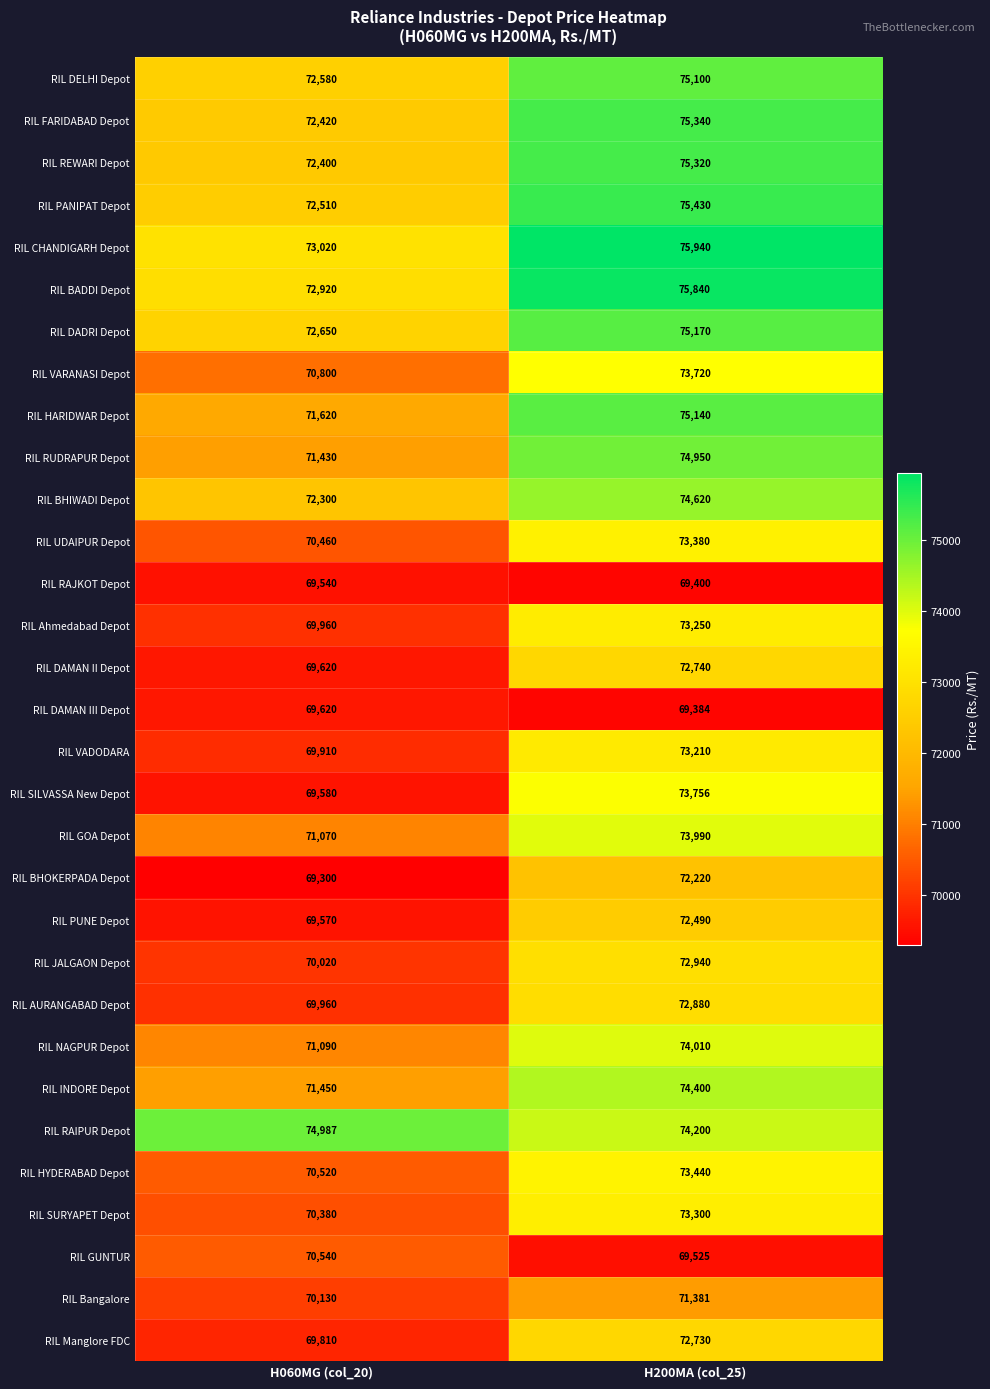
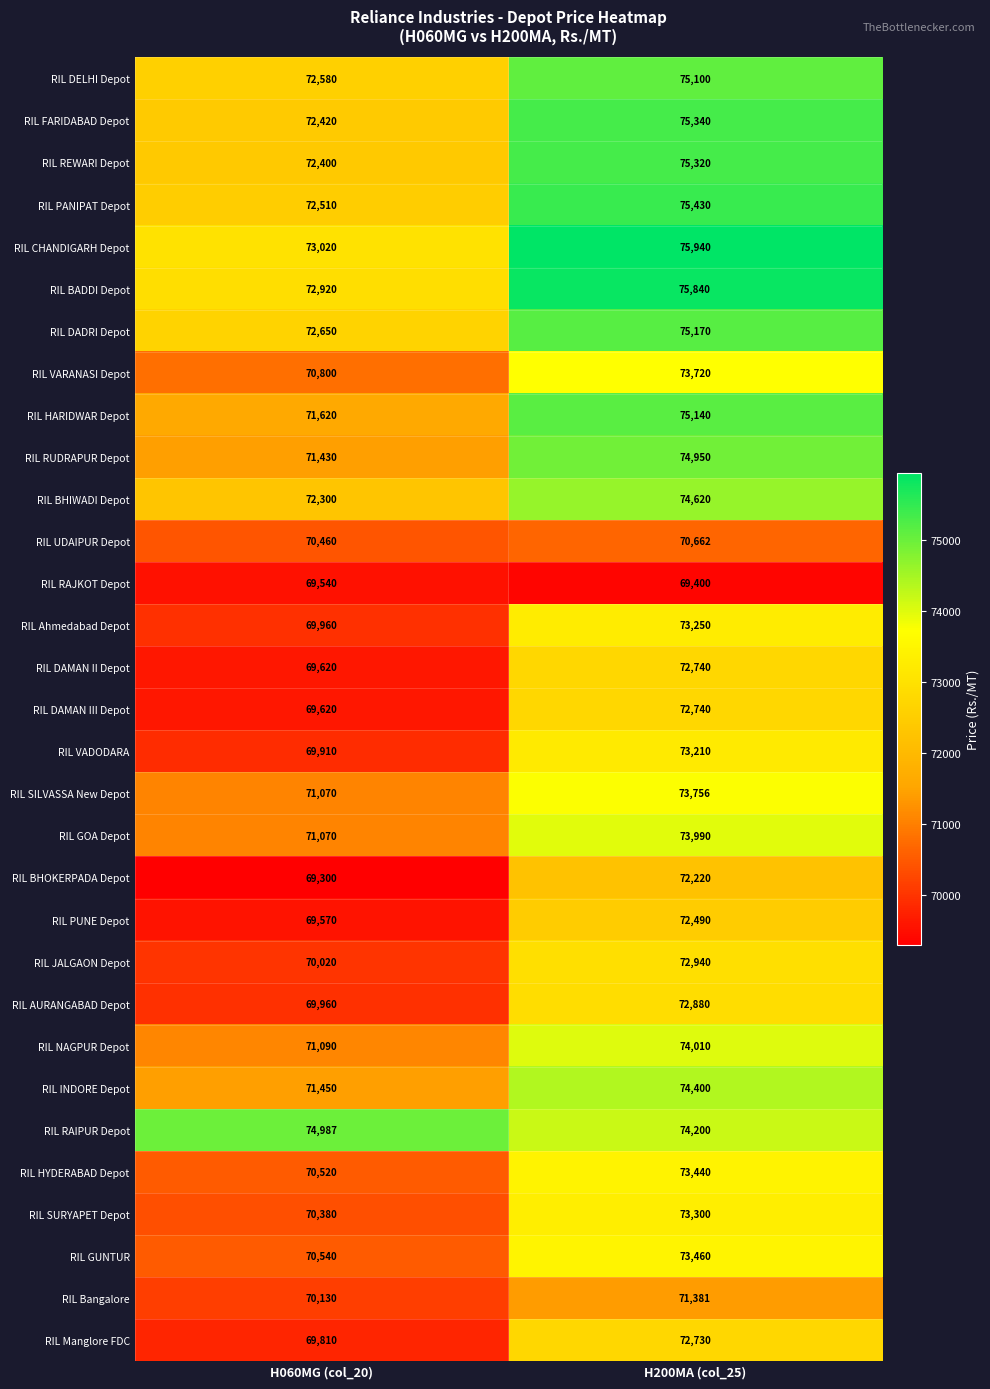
  {
    "RIL DELHI Depot": {
      "H060MG (col_20)": "72,580",
      "H200MA (col_25)": "75,100"
    },
    "RIL FARIDABAD Depot": {
      "H060MG (col_20)": "72,420",
      "H200MA (col_25)": "75,340"
    },
    "RIL REWARI Depot": {
      "H060MG (col_20)": "72,400",
      "H200MA (col_25)": "75,320"
    },
    "RIL PANIPAT Depot": {
      "H060MG (col_20)": "72,510",
      "H200MA (col_25)": "75,430"
    },
    "RIL CHANDIGARH Depot": {
      "H060MG (col_20)": "73,020",
      "H200MA (col_25)": "75,940"
    },
    "RIL BADDI Depot": {
      "H060MG (col_20)": "72,920",
      "H200MA (col_25)": "75,840"
    },
    "RIL DADRI Depot": {
      "H060MG (col_20)": "72,650",
      "H200MA (col_25)": "75,170"
    },
    "RIL VARANASI Depot": {
      "H060MG (col_20)": "70,800",
      "H200MA (col_25)": "73,720"
    },
    "RIL HARIDWAR Depot": {
      "H060MG (col_20)": "71,620",
      "H200MA (col_25)": "75,140"
    },
    "RIL RUDRAPUR Depot": {
      "H060MG (col_20)": "71,430",
      "H200MA (col_25)": "74,950"
    },
    "RIL BHIWADI Depot": {
      "H060MG (col_20)": "72,300",
      "H200MA (col_25)": "74,620"
    },
    "RIL UDAIPUR Depot": {
      "H060MG (col_20)": "70,460",
-     "H200MA (col_25)": "73,380"
+     "H200MA (col_25)": "70,662"
    },
    "RIL RAJKOT Depot": {
      "H060MG (col_20)": "69,540",
      "H200MA (col_25)": "69,400"
    },
    "RIL Ahmedabad Depot": {
      "H060MG (col_20)": "69,960",
      "H200MA (col_25)": "73,250"
    },
    "RIL DAMAN II Depot": {
      "H060MG (col_20)": "69,620",
      "H200MA (col_25)": "72,740"
    },
    "RIL DAMAN III Depot": {
      "H060MG (col_20)": "69,620",
-     "H200MA (col_25)": "69,384"
+     "H200MA (col_25)": "72,740"
    },
    "RIL VADODARA": {
      "H060MG (col_20)": "69,910",
      "H200MA (col_25)": "73,210"
    },
    "RIL SILVASSA New Depot": {
-     "H060MG (col_20)": "69,580",
+     "H060MG (col_20)": "71,070",
      "H200MA (col_25)": "73,756"
    },
    "RIL GOA Depot": {
      "H060MG (col_20)": "71,070",
      "H200MA (col_25)": "73,990"
    },
    "RIL BHOKERPADA Depot": {
      "H060MG (col_20)": "69,300",
      "H200MA (col_25)": "72,220"
    },
    "RIL PUNE Depot": {
      "H060MG (col_20)": "69,570",
      "H200MA (col_25)": "72,490"
    },
    "RIL JALGAON Depot": {
      "H060MG (col_20)": "70,020",
      "H200MA (col_25)": "72,940"
    },
    "RIL AURANGABAD Depot": {
      "H060MG (col_20)": "69,960",
      "H200MA (col_25)": "72,880"
    },
    "RIL NAGPUR Depot": {
      "H060MG (col_20)": "71,090",
      "H200MA (col_25)": "74,010"
    },
    "RIL INDORE Depot": {
      "H060MG (col_20)": "71,450",
      "H200MA (col_25)": "74,400"
    },
    "RIL RAIPUR Depot": {
      "H060MG (col_20)": "74,987",
      "H200MA (col_25)": "74,200"
    },
    "RIL HYDERABAD Depot": {
      "H060MG (col_20)": "70,520",
      "H200MA (col_25)": "73,440"
    },
    "RIL SURYAPET Depot": {
      "H060MG (col_20)": "70,380",
      "H200MA (col_25)": "73,300"
    },
    "RIL GUNTUR": {
      "H060MG (col_20)": "70,540",
-     "H200MA (col_25)": "69,525"
+     "H200MA (col_25)": "73,460"
    },
    "RIL Bangalore": {
      "H060MG (col_20)": "70,130",
      "H200MA (col_25)": "71,381"
    },
    "RIL Manglore FDC": {
      "H060MG (col_20)": "69,810",
      "H200MA (col_25)": "72,730"
    }
  }
